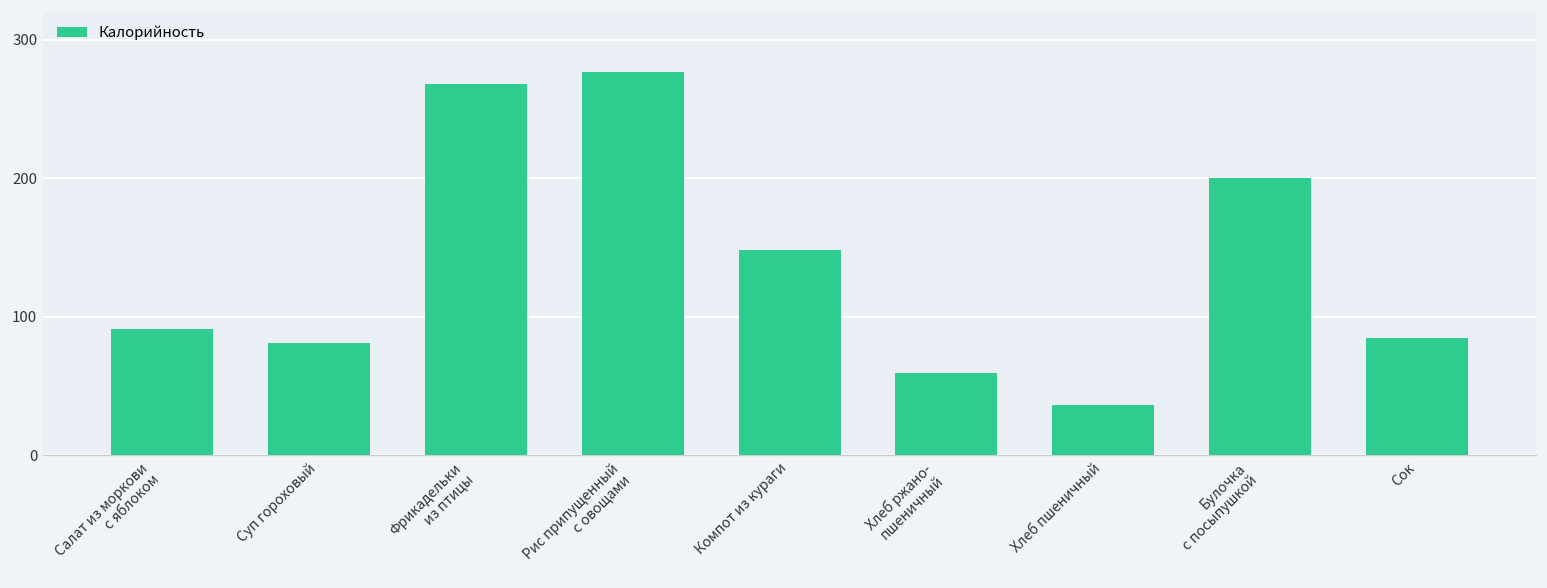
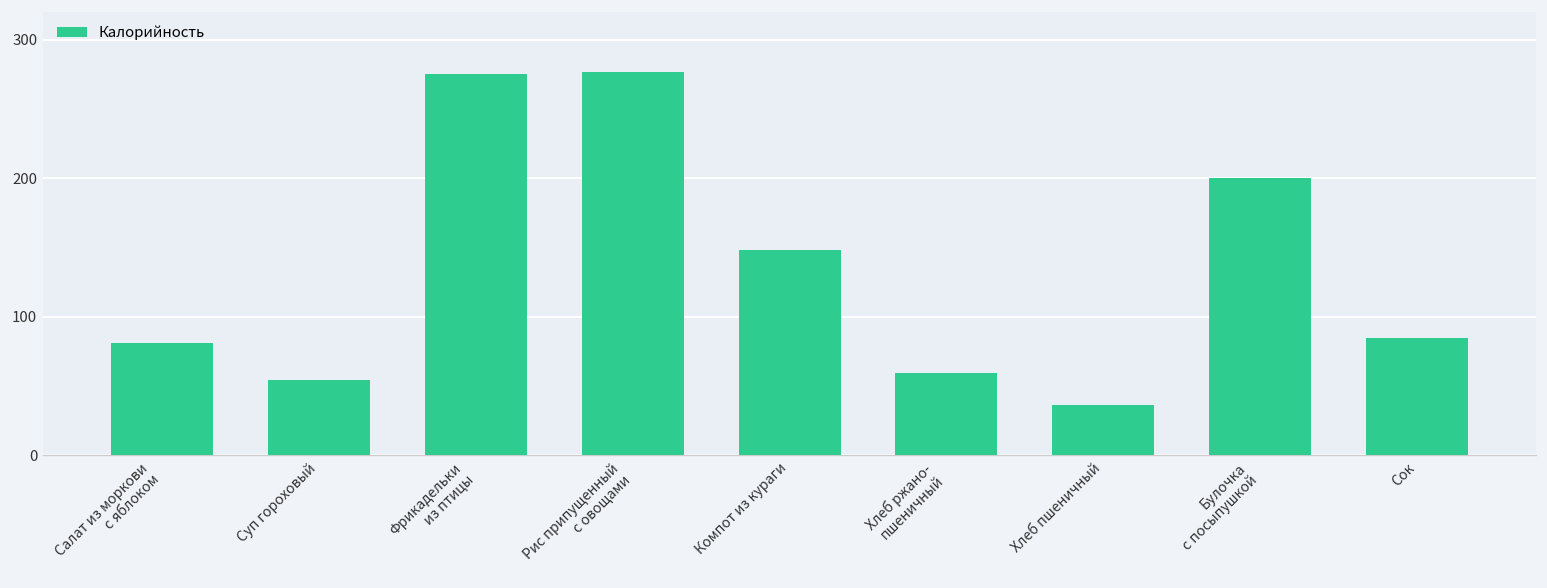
  {
-   "Салат из моркови с яблоком": 91,
-   "Суп гороховый": 81,
-   "Фрикадельки из птицы": 268,
+   "Салат из моркови с яблоком": 81,
+   "Суп гороховый": 55,
+   "Фрикадельки из птицы": 275,
    "Рис припущенный с овощами": 277,
    "Компот из кураги": 149,
    "Хлеб ржано- пшеничный": 59,
    "Хлеб пшеничный": 36,
    "Булочка с посыпушкой": 200,
    "Сок": 85
  }
